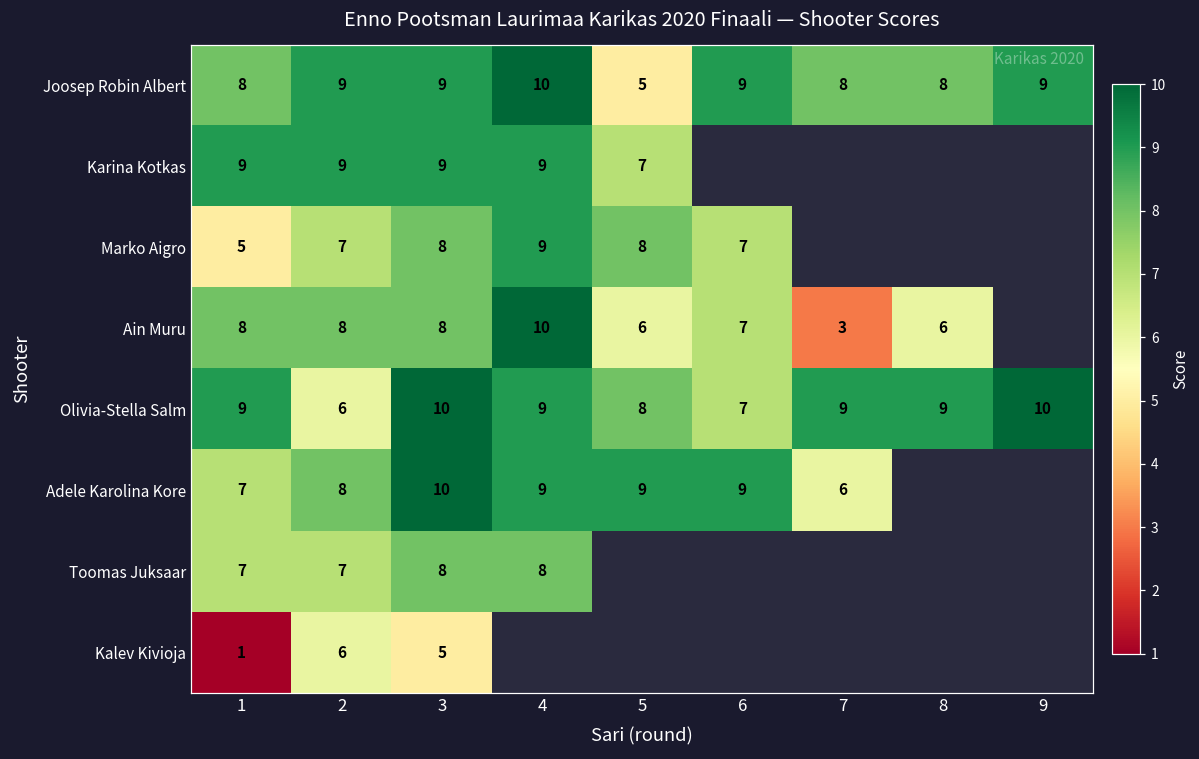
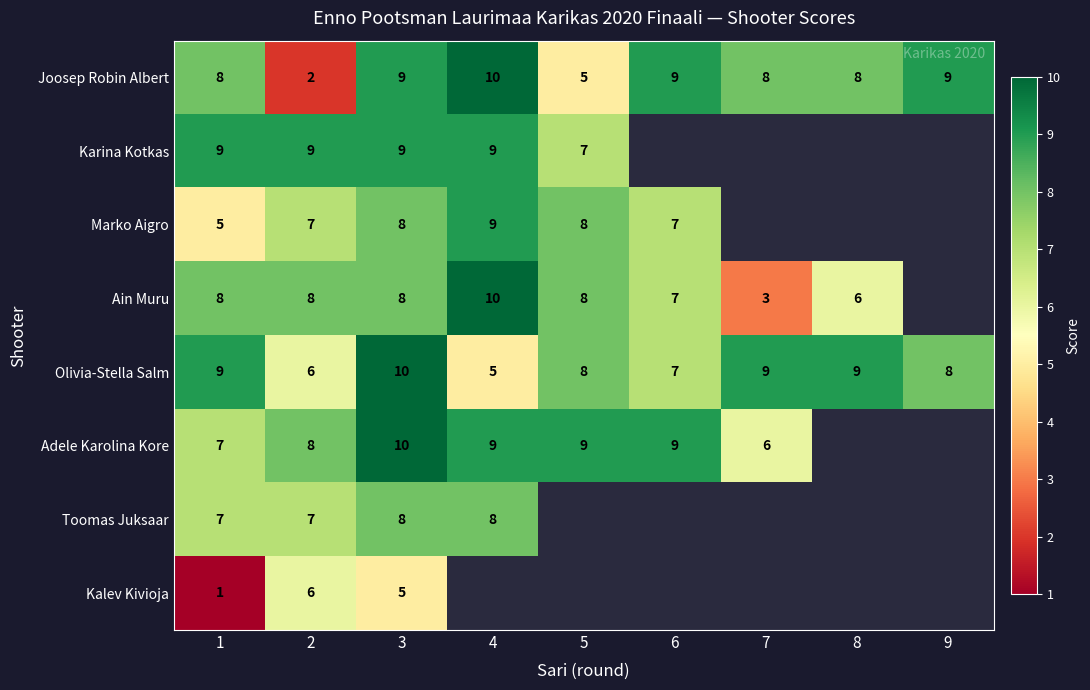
  {
    "Joosep Robin Albert": {
      "1": 8,
-     "2": 9,
+     "2": 2,
      "3": 9,
      "4": 10,
      "5": 5,
      "6": 9,
      "7": 8,
      "8": 8
    },
    "Karina Kotkas": {
      "1": 9,
      "2": 9,
      "3": 9,
      "4": 9,
      "5": 7
    },
    "Marko Aigro": {
      "1": 5,
      "2": 7,
      "3": 8,
      "4": 9,
      "5": 8,
      "6": 7
    },
    "Ain Muru": {
      "1": 8,
      "2": 8,
      "3": 8,
      "4": 10,
-     "5": 6,
+     "5": 8,
      "6": 7,
      "7": 3,
      "8": 6
    },
    "Olivia-Stella Salm": {
      "1": 9,
      "2": 6,
      "3": 10,
-     "4": 9,
+     "4": 5,
      "5": 8,
      "6": 7,
      "7": 9,
      "8": 9,
-     "9": 10
+     "9": 8
    },
    "Adele Karolina Kore": {
      "1": 7,
      "2": 8,
      "3": 10,
      "4": 9,
      "5": 9,
      "6": 9,
      "7": 6
    },
    "Toomas Juksaar": {
      "1": 7,
      "2": 7,
      "3": 8,
      "4": 8
    },
    "Kalev Kivioja": {
      "1": 1,
      "2": 6,
      "3": 5
    }
  }
